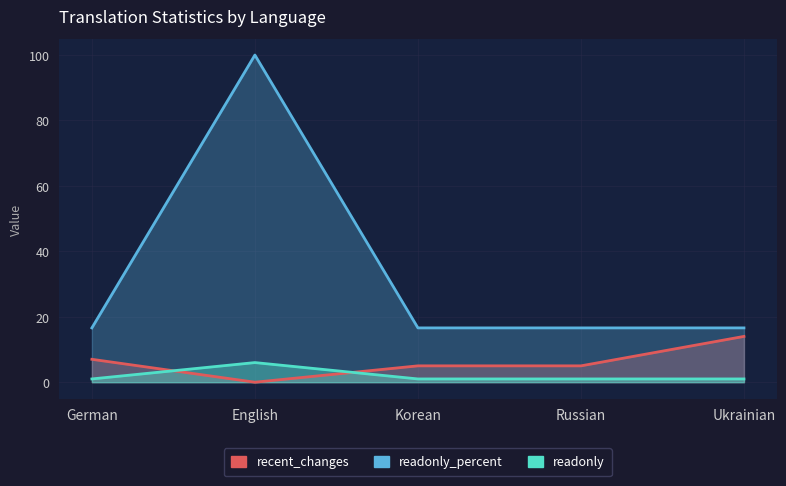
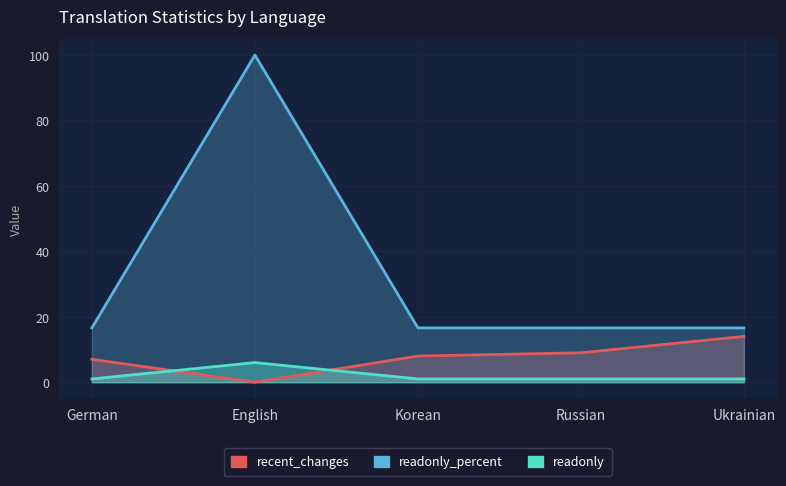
  {
    "recent_changes": {
      "German": 7,
      "English": 0,
-     "Korean": 5,
-     "Russian": 5,
+     "Korean": 8,
+     "Russian": 9,
      "Ukrainian": 14
    }
  }
